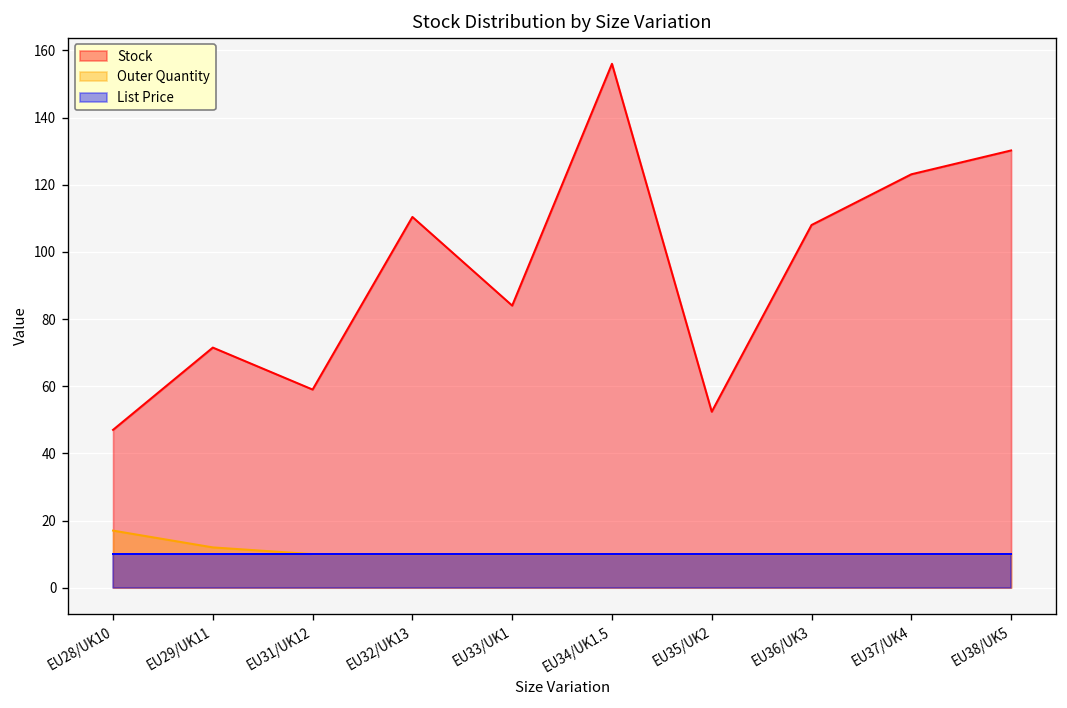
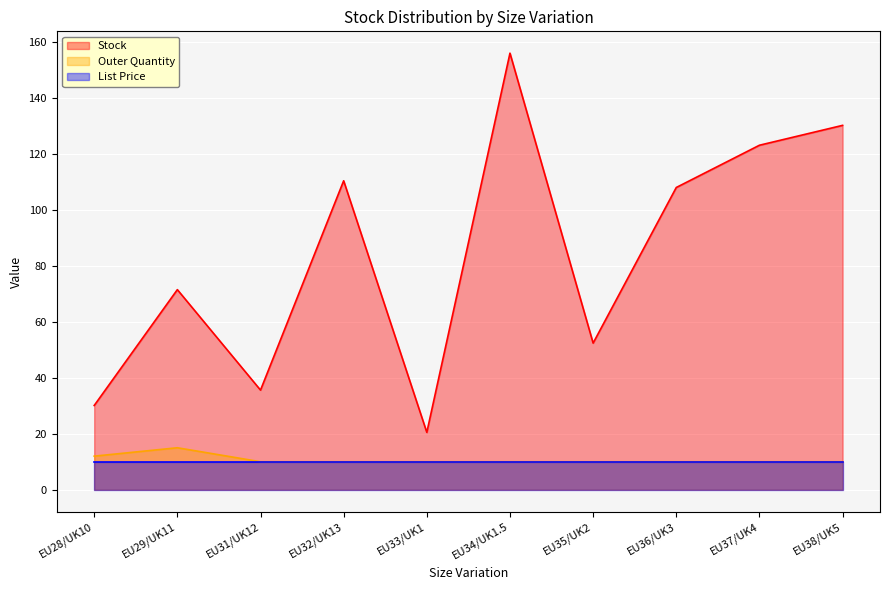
  {
    "Stock": {
-     "EU28/UK10": 47,
+     "EU28/UK10": 30,
      "EU29/UK11": 72,
-     "EU31/UK12": 59,
+     "EU31/UK12": 36,
      "EU32/UK13": 110,
-     "EU33/UK1": 84,
+     "EU33/UK1": 21,
      "EU34/UK1.5": 156,
      "EU35/UK2": 52,
      "EU36/UK3": 108,
      "EU37/UK4": 123,
      "EU38/UK5": 130
    },
    "Outer Quantity": {
-     "EU28/UK10": 17,
-     "EU29/UK11": 12
+     "EU28/UK10": 12,
+     "EU29/UK11": 15
    },
    "List Price": {
      "EU28/UK10": 10,
      "EU29/UK11": 10
    }
  }
